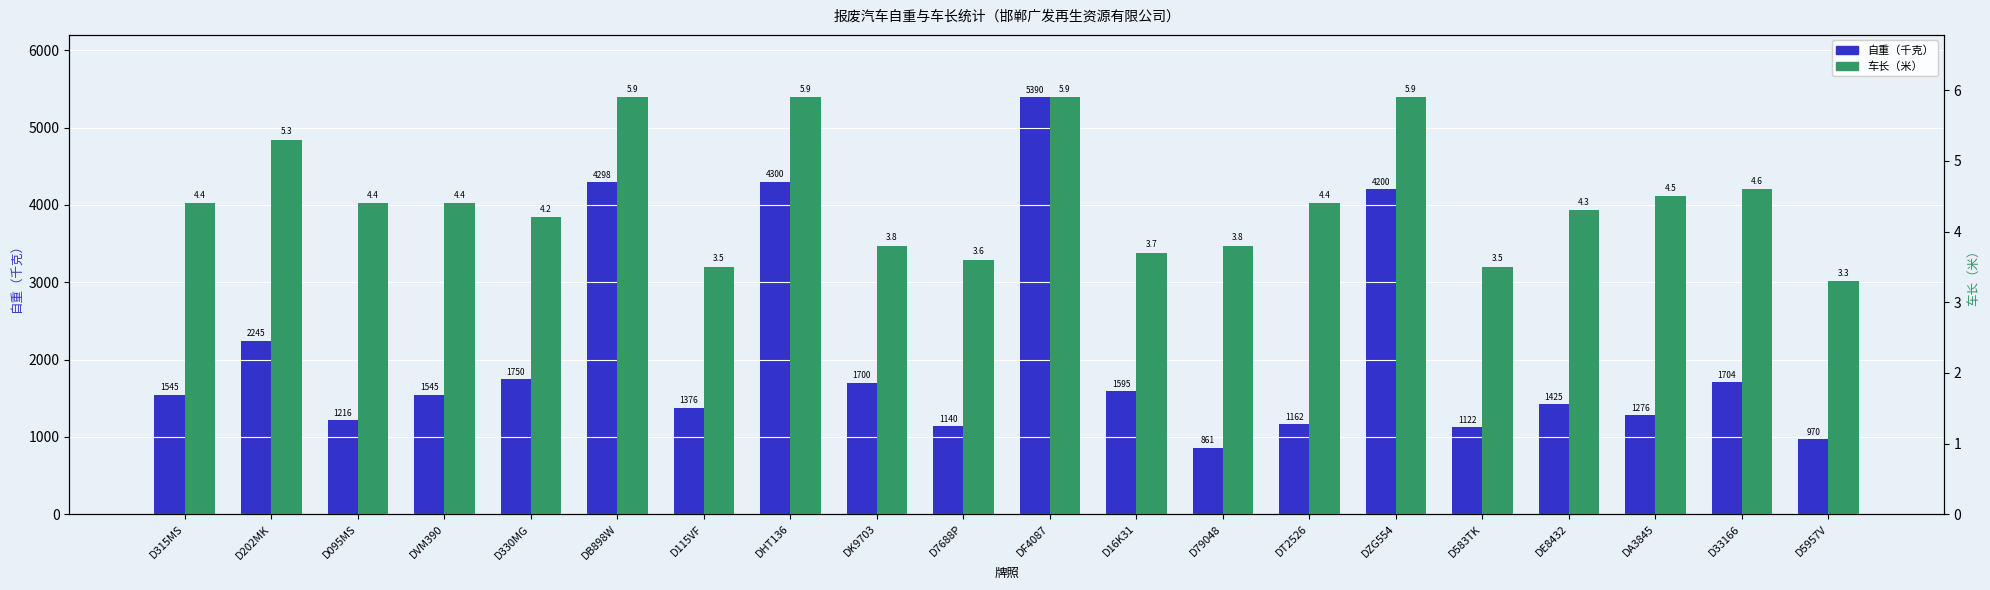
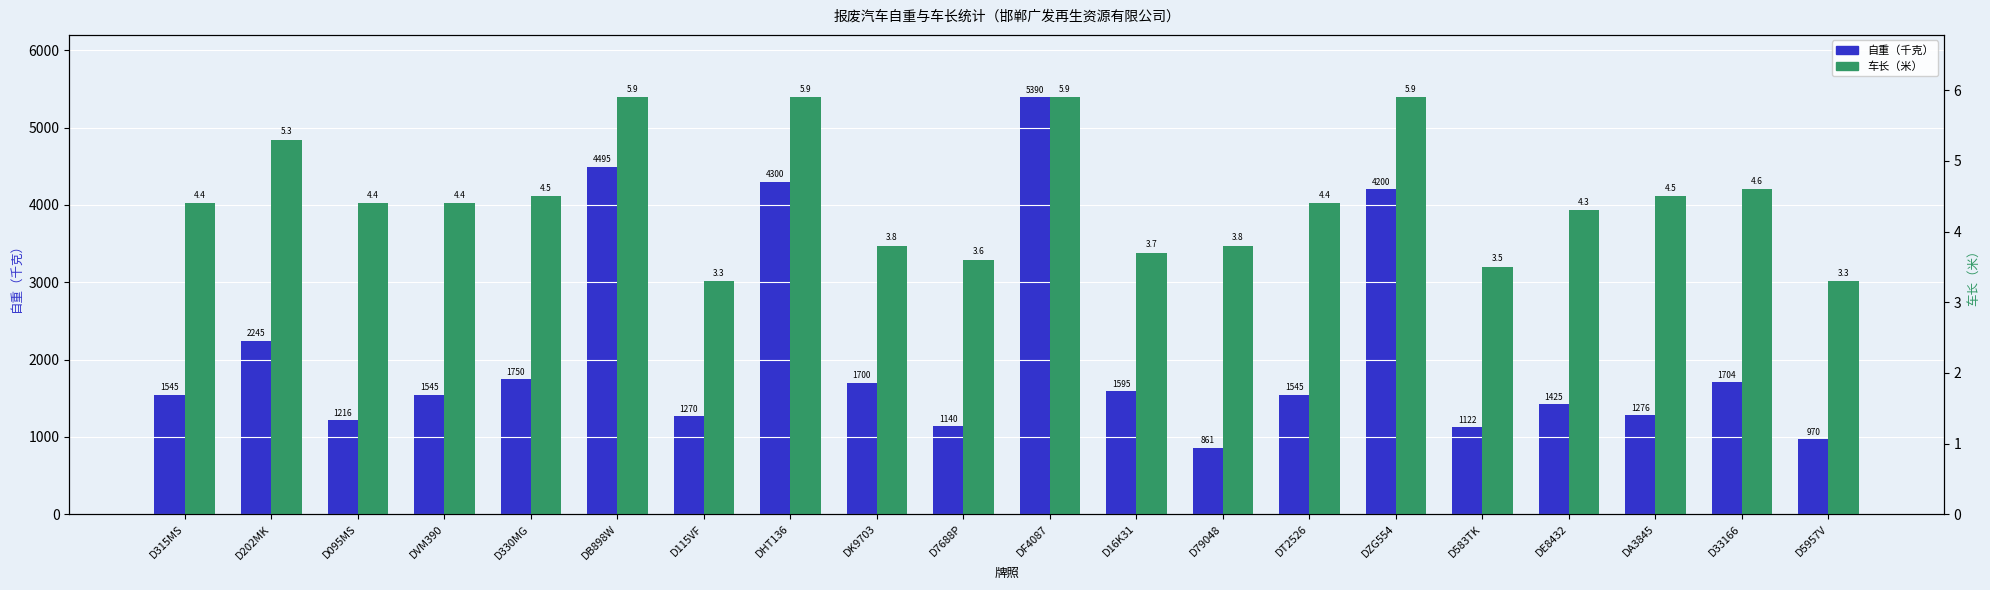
  {
    "自重（千克）": {
      "D315MS": 1545,
      "D202MK": 2245,
      "D095MS": 1216,
      "DVM390": 1545,
      "D330MG": 1750,
-     "DB898W": 4298,
-     "D115VF": 1376,
+     "DB898W": 4495,
+     "D115VF": 1270,
      "DHT136": 4300,
      "DK9703": 1700,
      "D7688P": 1140,
      "DF4087": 5390,
      "D16K31": 1595,
      "D79048": 861,
-     "DT2526": 1162,
+     "DT2526": 1545,
      "DZG554": 4200,
      "D583TK": 1122,
      "DE8432": 1425,
      "DA3845": 1276,
      "D33166": 1704,
      "D5957V": 970
    },
    "车长（米）": {
      "D315MS": 4.4,
      "D202MK": 5.3,
      "D095MS": 4.4,
      "DVM390": 4.4,
-     "D330MG": 4.2,
+     "D330MG": 4.5,
      "DB898W": 5.9,
-     "D115VF": 3.5,
+     "D115VF": 3.3,
      "DHT136": 5.9,
      "DK9703": 3.8,
      "D7688P": 3.6,
      "DF4087": 5.9,
      "D16K31": 3.7,
      "D79048": 3.8,
      "DT2526": 4.4,
      "DZG554": 5.9,
      "D583TK": 3.5,
      "DE8432": 4.3,
      "DA3845": 4.5,
      "D33166": 4.6,
      "D5957V": 3.3
    }
  }
